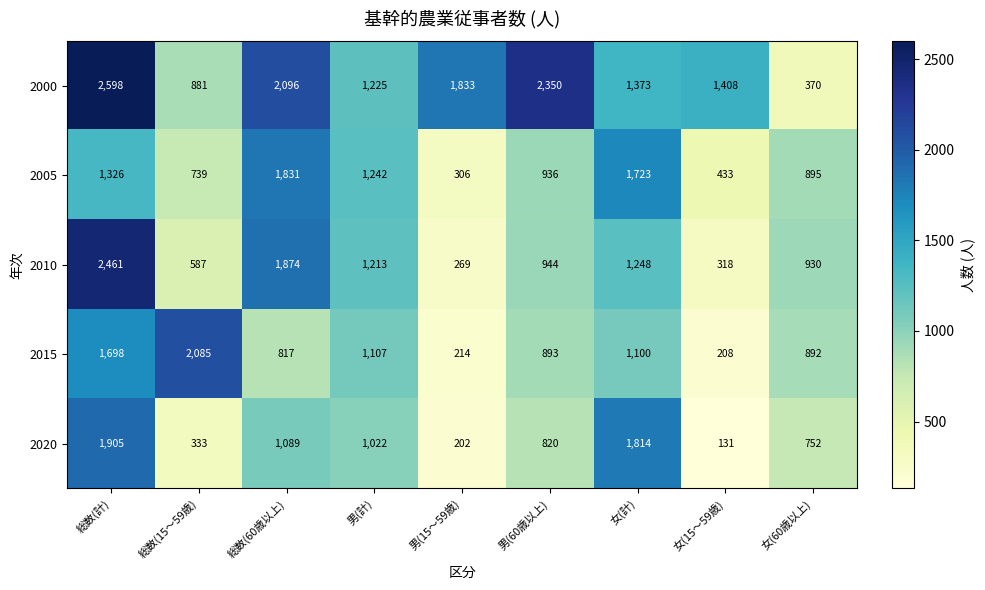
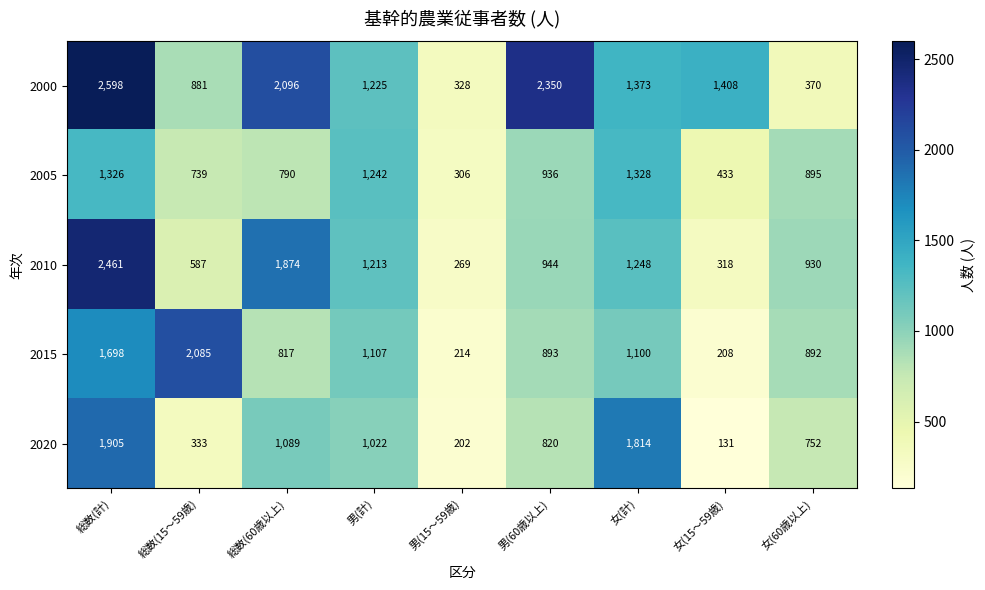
  {
    "2000": {
      "総数(計)": "2,598",
      "総数(15～59歳)": "881",
      "総数(60歳以上)": "2,096",
      "男(計)": "1,225",
-     "男(15～59歳)": "1,833",
+     "男(15～59歳)": "328",
      "男(60歳以上)": "2,350",
      "女(計)": "1,373",
      "女(15～59歳)": "1,408",
      "女(60歳以上)": "370"
    },
    "2005": {
      "総数(計)": "1,326",
      "総数(15～59歳)": "739",
-     "総数(60歳以上)": "1,831",
+     "総数(60歳以上)": "790",
      "男(計)": "1,242",
      "男(15～59歳)": "306",
      "男(60歳以上)": "936",
-     "女(計)": "1,723",
+     "女(計)": "1,328",
      "女(15～59歳)": "433",
      "女(60歳以上)": "895"
    },
    "2010": {
      "総数(計)": "2,461",
      "総数(15～59歳)": "587",
      "総数(60歳以上)": "1,874",
      "男(計)": "1,213",
      "男(15～59歳)": "269",
      "男(60歳以上)": "944",
      "女(計)": "1,248",
      "女(15～59歳)": "318",
      "女(60歳以上)": "930"
    },
    "2015": {
      "総数(計)": "1,698",
      "総数(15～59歳)": "2,085",
      "総数(60歳以上)": "817",
      "男(計)": "1,107",
      "男(15～59歳)": "214",
      "男(60歳以上)": "893",
      "女(計)": "1,100",
      "女(15～59歳)": "208",
      "女(60歳以上)": "892"
    },
    "2020": {
      "総数(計)": "1,905",
      "総数(15～59歳)": "333",
      "総数(60歳以上)": "1,089",
      "男(計)": "1,022",
      "男(15～59歳)": "202",
      "男(60歳以上)": "820",
      "女(計)": "1,814",
      "女(15～59歳)": "131",
      "女(60歳以上)": "752"
    }
  }
